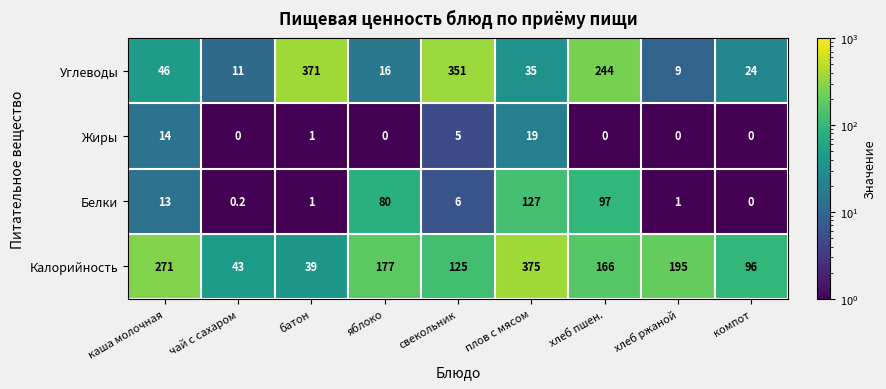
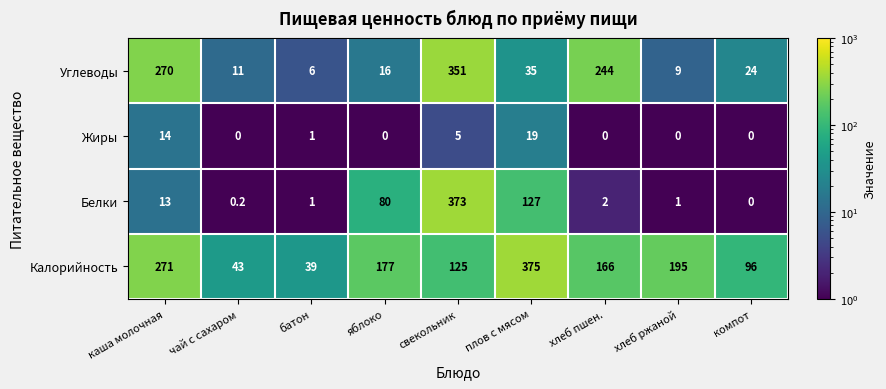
  {
    "Углеводы": {
-     "каша молочная": 46,
+     "каша молочная": 270,
      "чай с сахаром": 11,
-     "батон": 371,
+     "батон": 6,
      "яблоко": 16,
      "свекольник": 351,
      "плов с мясом": 35,
      "хлеб пшен.": 244,
      "хлеб ржаной": 9,
      "компот": 24
    },
    "Жиры": {
      "каша молочная": 14,
      "чай с сахаром": 0,
      "батон": 1,
      "яблоко": 0,
      "свекольник": 5,
      "плов с мясом": 19,
      "хлеб пшен.": 0,
      "хлеб ржаной": 0,
      "компот": 0
    },
    "Белки": {
      "каша молочная": 13,
      "чай с сахаром": 0.2,
      "батон": 1,
      "яблоко": 80,
-     "свекольник": 6,
+     "свекольник": 373,
      "плов с мясом": 127,
-     "хлеб пшен.": 97,
+     "хлеб пшен.": 2,
      "хлеб ржаной": 1,
      "компот": 0
    },
    "Калорийность": {
      "каша молочная": 271,
      "чай с сахаром": 43,
      "батон": 39,
      "яблоко": 177,
      "свекольник": 125,
      "плов с мясом": 375,
      "хлеб пшен.": 166,
      "хлеб ржаной": 195,
      "компот": 96
    }
  }
